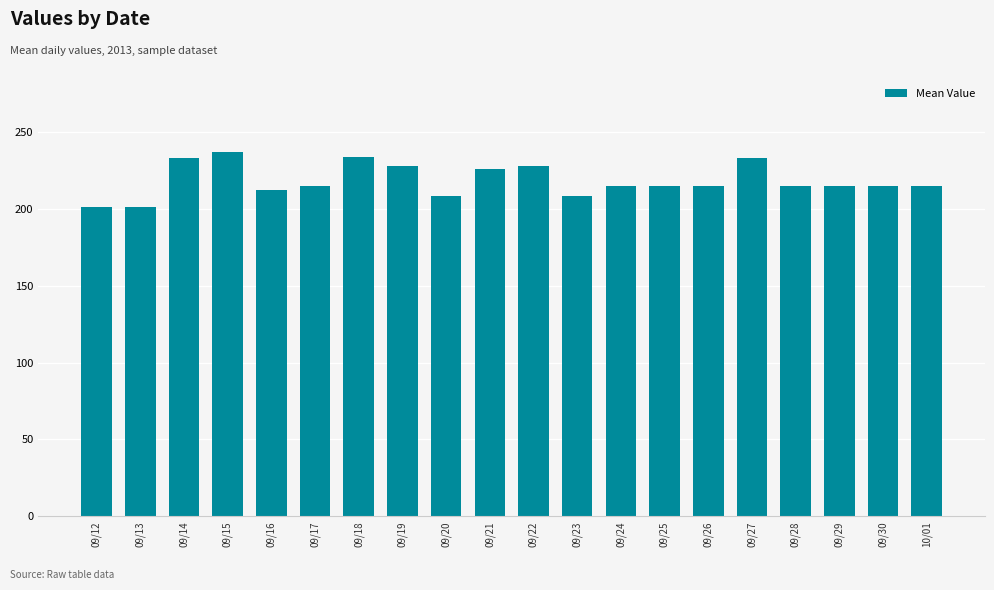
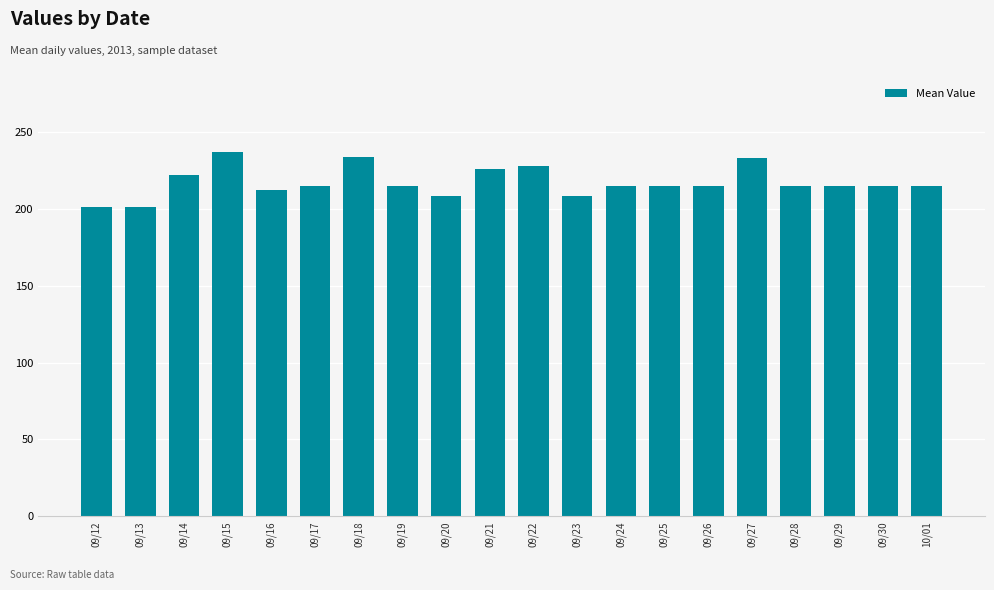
  {
    "09/12": 201,
    "09/13": 201,
-   "09/14": 233,
+   "09/14": 222,
    "09/15": 237,
    "09/16": 212,
    "09/17": 215,
    "09/18": 234,
-   "09/19": 228,
+   "09/19": 215,
    "09/20": 208,
    "09/21": 226,
    "09/22": 228,
    "09/23": 208,
    "09/24": 215,
    "09/25": 215,
    "09/26": 215,
    "09/27": 233,
    "09/28": 215,
    "09/29": 215,
    "09/30": 215,
    "10/01": 215
  }
